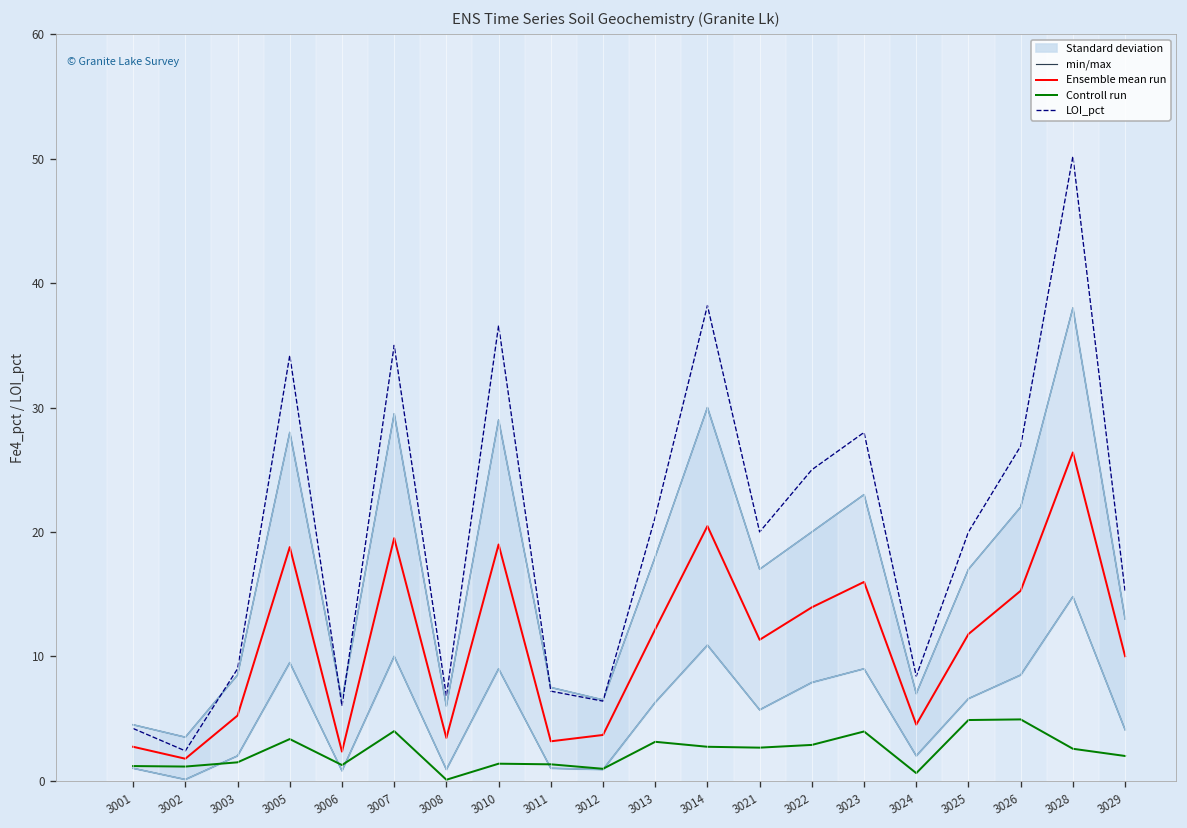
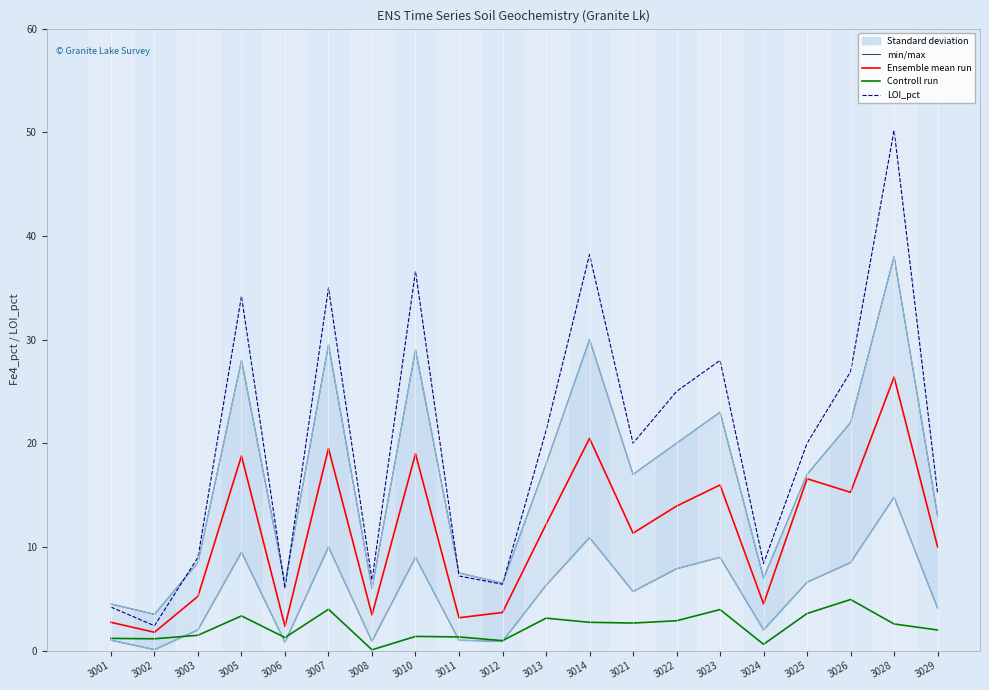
  {
    "Standard deviation": {
      "3001": 4.5,
      "3002": 3.5,
      "3003": 8.5,
      "3005": 28.0,
      "3006": 6.5,
      "3007": 29.5,
      "3008": 6.0,
      "3010": 29.0,
      "3011": 7.5,
      "3013": 18.0,
      "3014": 30.0,
      "3021": 17.0,
      "3022": 20.0,
      "3023": 23.0,
      "3024": 7.0,
      "3025": 17.0,
      "3026": 22.0,
      "3028": 38.0,
      "3029": 13.0
    },
    "Ensemble mean run": {
      "3001": 2.7,
      "3002": 1.8,
      "3003": 5.2,
      "3005": 18.8,
      "3006": 2.3,
      "3007": 19.5,
      "3008": 3.4,
      "3010": 19.0,
      "3011": 3.2,
      "3012": 3.7,
      "3013": 12.2,
      "3014": 20.5,
      "3021": 11.3,
      "3022": 13.9,
      "3023": 16.0,
      "3024": 4.5,
-     "3025": 11.8,
+     "3025": 16.6,
      "3026": 15.3,
      "3028": 26.4,
      "3029": 10.0
    },
    "Controll run": {
      "3002": 1.1,
      "3003": 1.5,
      "3005": 3.4,
      "3006": 1.3,
      "3007": 4.0,
      "3008": 0.1,
      "3010": 1.4,
      "3011": 1.3,
      "3013": 3.1,
      "3014": 2.7,
      "3021": 2.7,
      "3022": 2.9,
      "3023": 4.0,
      "3024": 0.6,
-     "3025": 4.9,
+     "3025": 3.6,
      "3026": 4.9,
      "3028": 2.6,
      "3029": 2.0
    },
    "LOI_pct": {
      "3001": 4.2,
      "3002": 2.4,
      "3003": 9.0,
      "3005": 34.2,
      "3006": 6.0,
      "3007": 35.0,
      "3008": 6.8,
      "3010": 36.6,
      "3011": 7.2,
      "3013": 21.2,
      "3014": 38.2,
      "3021": 20.0,
      "3022": 25.0,
      "3023": 28.0,
      "3024": 8.4,
      "3025": 20.0,
      "3026": 26.9,
      "3028": 50.2,
      "3029": 15.2
    }
  }
